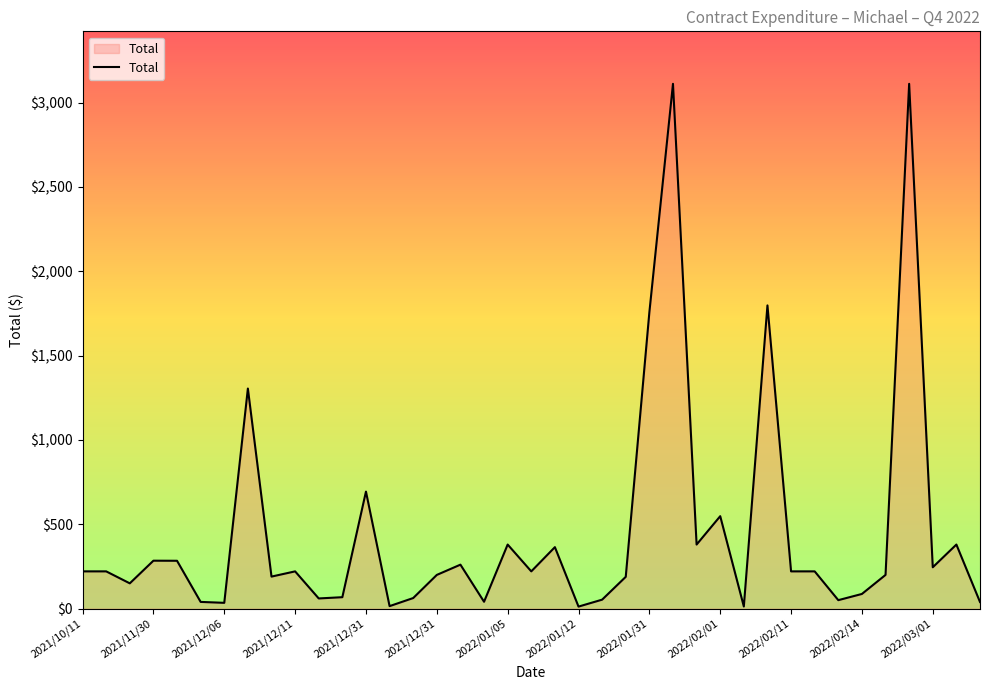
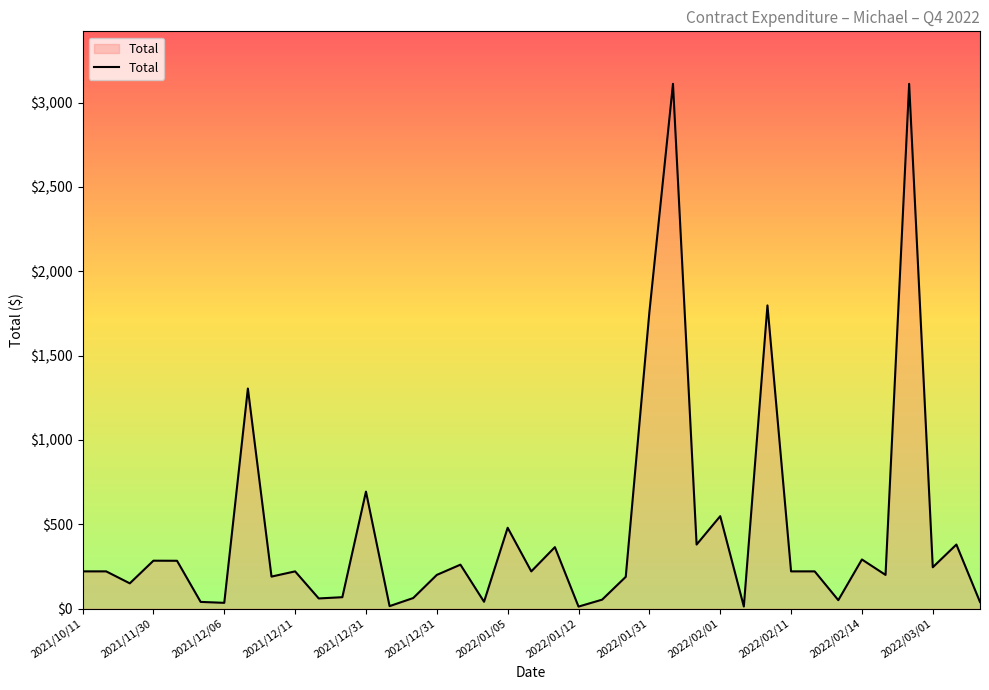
  {
    "2021/10/11": "$220",
    "2021/11/30": "$280",
    "2021/12/11": "$220",
-   "2022/01/05": "$380",
+   "2022/01/05": "$480",
    "2022/01/31": "$1,760",
-   "2022/02/14": "$90"
+   "2022/02/14": "$290"
  }
